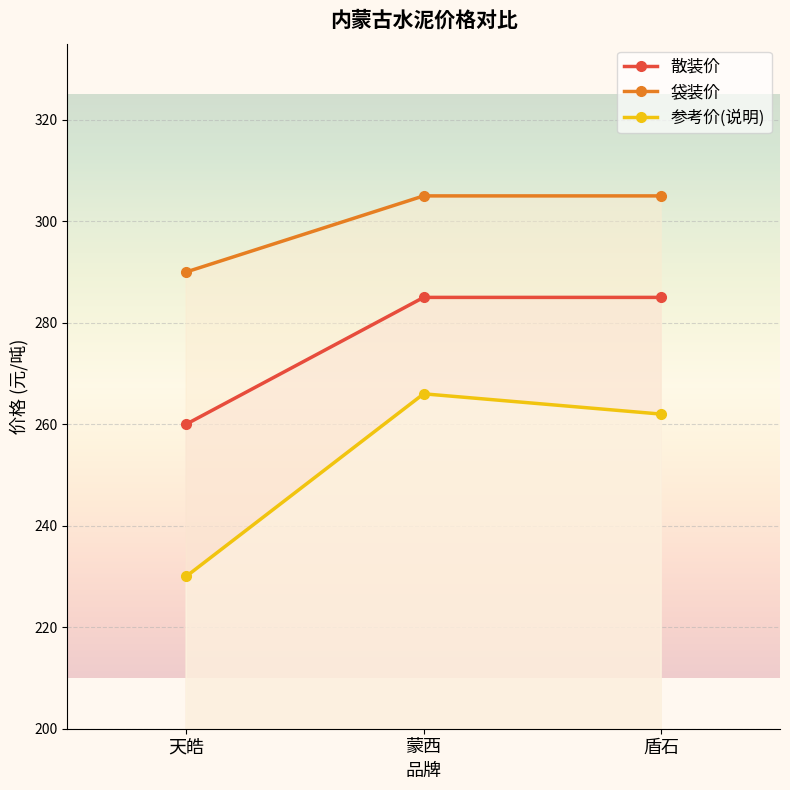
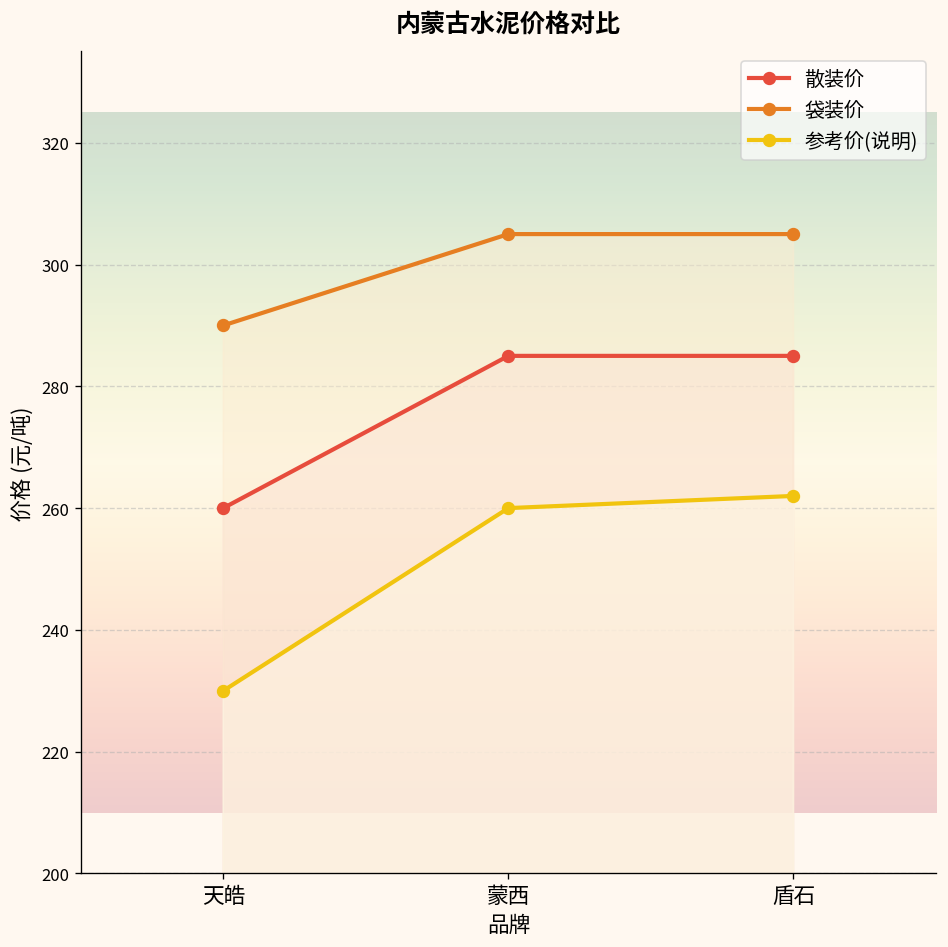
  {
    "参考价(说明)": {
      "天皓": 230,
-     "蒙西": 266,
+     "蒙西": 260,
      "盾石": 262
    }
  }
